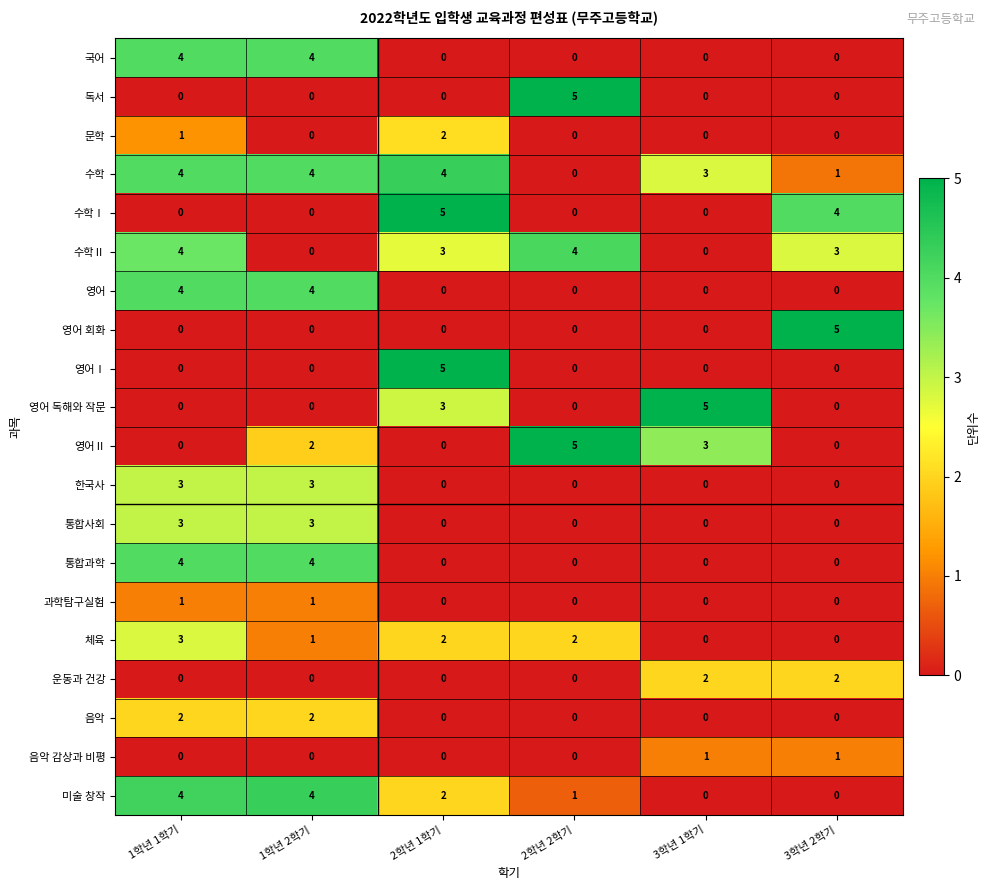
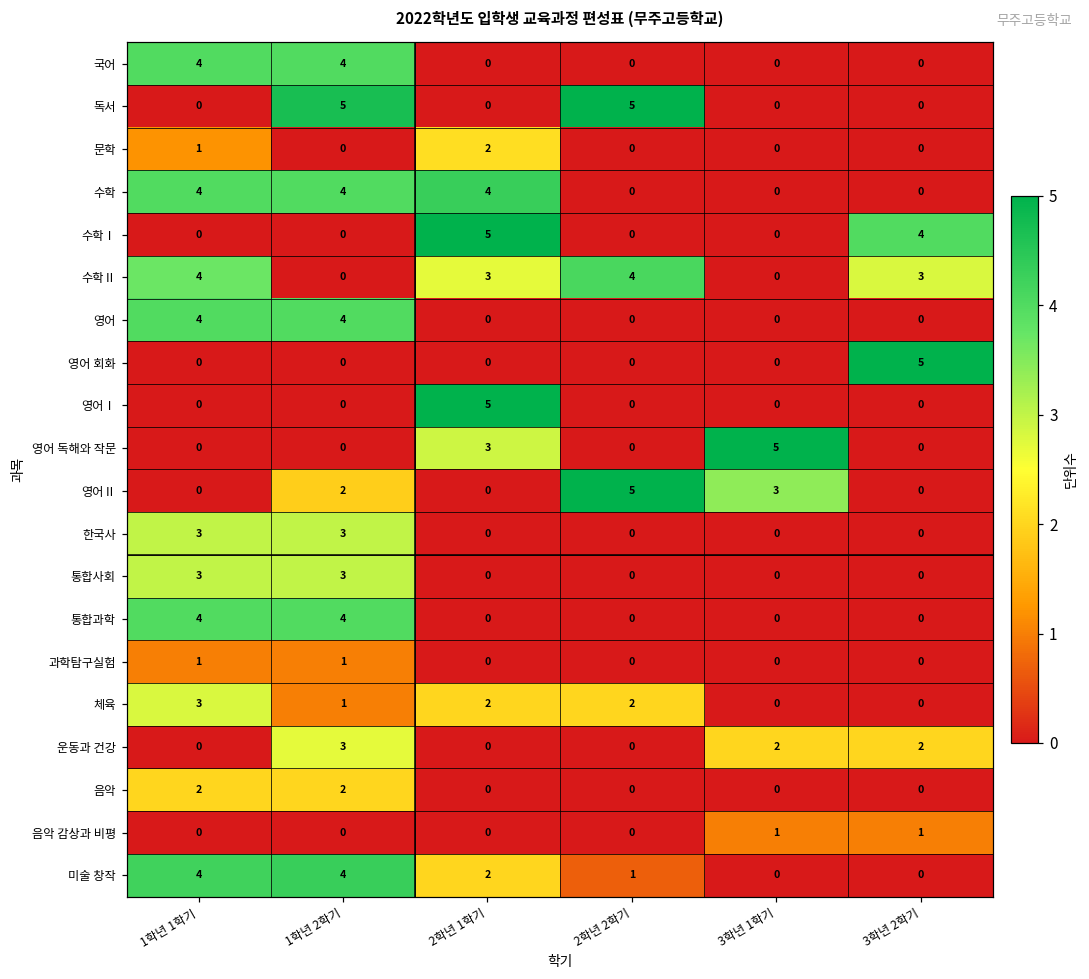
  {
    "국어": {
      "1학년 1학기": 4,
      "1학년 2학기": 4,
      "2학년 1학기": 0,
      "2학년 2학기": 0,
      "3학년 1학기": 0,
      "3학년 2학기": 0
    },
    "독서": {
      "1학년 1학기": 0,
-     "1학년 2학기": 0,
+     "1학년 2학기": 5,
      "2학년 1학기": 0,
      "2학년 2학기": 5,
      "3학년 1학기": 0,
      "3학년 2학기": 0
    },
    "문학": {
      "1학년 1학기": 1,
      "1학년 2학기": 0,
      "2학년 1학기": 2,
      "2학년 2학기": 0,
      "3학년 1학기": 0,
      "3학년 2학기": 0
    },
    "수학": {
      "1학년 1학기": 4,
      "1학년 2학기": 4,
      "2학년 1학기": 4,
      "2학년 2학기": 0,
-     "3학년 1학기": 3,
-     "3학년 2학기": 1
+     "3학년 1학기": 0,
+     "3학년 2학기": 0
    },
    "수학Ⅰ": {
      "1학년 1학기": 0,
      "1학년 2학기": 0,
      "2학년 1학기": 5,
      "2학년 2학기": 0,
      "3학년 1학기": 0,
      "3학년 2학기": 4
    },
    "수학Ⅱ": {
      "1학년 1학기": 4,
      "1학년 2학기": 0,
      "2학년 1학기": 3,
      "2학년 2학기": 4,
      "3학년 1학기": 0,
      "3학년 2학기": 3
    },
    "영어": {
      "1학년 1학기": 4,
      "1학년 2학기": 4,
      "2학년 1학기": 0,
      "2학년 2학기": 0,
      "3학년 1학기": 0,
      "3학년 2학기": 0
    },
    "영어 회화": {
      "1학년 1학기": 0,
      "1학년 2학기": 0,
      "2학년 1학기": 0,
      "2학년 2학기": 0,
      "3학년 1학기": 0,
      "3학년 2학기": 5
    },
    "영어Ⅰ": {
      "1학년 1학기": 0,
      "1학년 2학기": 0,
      "2학년 1학기": 5,
      "2학년 2학기": 0,
      "3학년 1학기": 0,
      "3학년 2학기": 0
    },
    "영어 독해와 작문": {
      "1학년 1학기": 0,
      "1학년 2학기": 0,
      "2학년 1학기": 3,
      "2학년 2학기": 0,
      "3학년 1학기": 5,
      "3학년 2학기": 0
    },
    "영어Ⅱ": {
      "1학년 1학기": 0,
      "1학년 2학기": 2,
      "2학년 1학기": 0,
      "2학년 2학기": 5,
      "3학년 1학기": 3,
      "3학년 2학기": 0
    },
    "한국사": {
      "1학년 1학기": 3,
      "1학년 2학기": 3,
      "2학년 1학기": 0,
      "2학년 2학기": 0,
      "3학년 1학기": 0,
      "3학년 2학기": 0
    },
    "통합사회": {
      "1학년 1학기": 3,
      "1학년 2학기": 3,
      "2학년 1학기": 0,
      "2학년 2학기": 0,
      "3학년 1학기": 0,
      "3학년 2학기": 0
    },
    "통합과학": {
      "1학년 1학기": 4,
      "1학년 2학기": 4,
      "2학년 1학기": 0,
      "2학년 2학기": 0,
      "3학년 1학기": 0,
      "3학년 2학기": 0
    },
    "과학탐구실험": {
      "1학년 1학기": 1,
      "1학년 2학기": 1,
      "2학년 1학기": 0,
      "2학년 2학기": 0,
      "3학년 1학기": 0,
      "3학년 2학기": 0
    },
    "체육": {
      "1학년 1학기": 3,
      "1학년 2학기": 1,
      "2학년 1학기": 2,
      "2학년 2학기": 2,
      "3학년 1학기": 0,
      "3학년 2학기": 0
    },
    "운동과 건강": {
      "1학년 1학기": 0,
-     "1학년 2학기": 0,
+     "1학년 2학기": 3,
      "2학년 1학기": 0,
      "2학년 2학기": 0,
      "3학년 1학기": 2,
      "3학년 2학기": 2
    },
    "음악": {
      "1학년 1학기": 2,
      "1학년 2학기": 2,
      "2학년 1학기": 0,
      "2학년 2학기": 0,
      "3학년 1학기": 0,
      "3학년 2학기": 0
    },
    "음악 감상과 비평": {
      "1학년 1학기": 0,
      "1학년 2학기": 0,
      "2학년 1학기": 0,
      "2학년 2학기": 0,
      "3학년 1학기": 1,
      "3학년 2학기": 1
    },
    "미술 창작": {
      "1학년 1학기": 4,
      "1학년 2학기": 4,
      "2학년 1학기": 2,
      "2학년 2학기": 1,
      "3학년 1학기": 0,
      "3학년 2학기": 0
    }
  }
